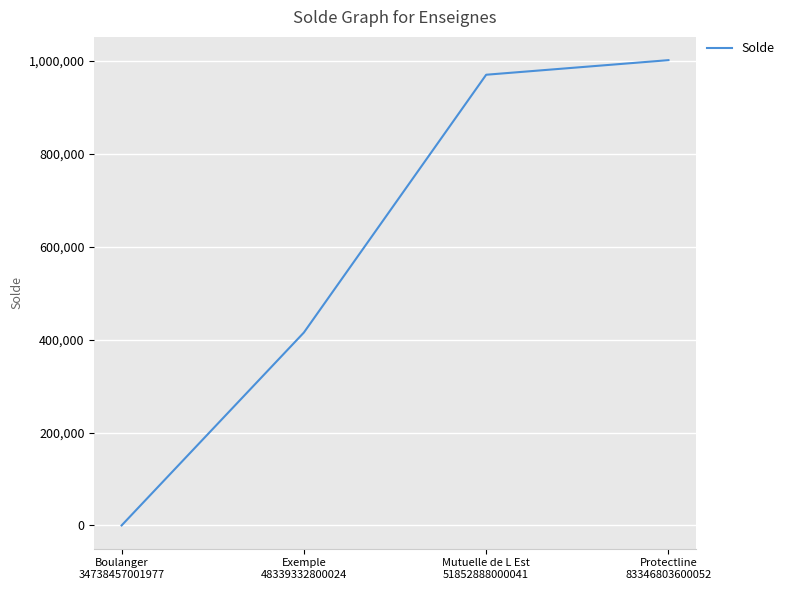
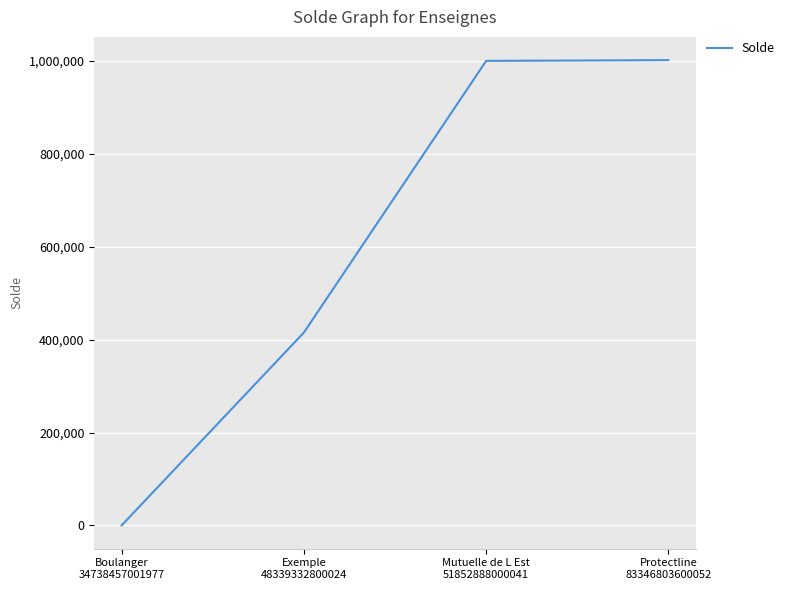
  {
    "Boulanger 34738457001977": "0",
    "Exemple 48339332800024": "420,000",
-   "Mutuelle de L Est 51852888000041": "970,000",
+   "Mutuelle de L Est 51852888000041": "1,000,000",
    "Protectline 83346803600052": "1,000,000"
  }
